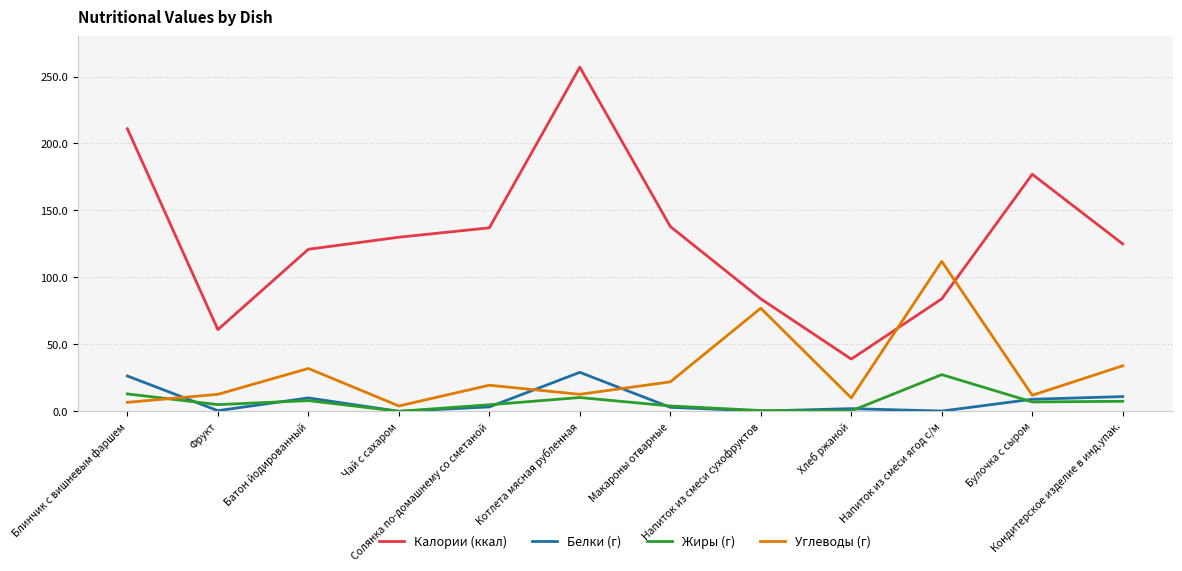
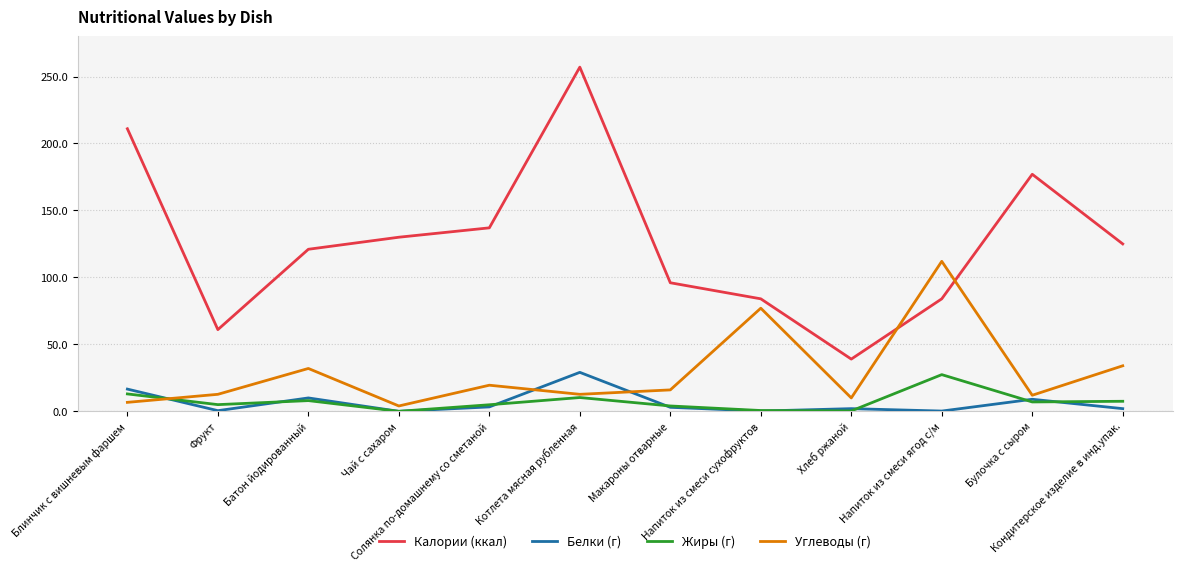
  {
    "Калории (ккал)": {
      "Блинчик с вишневым фаршем": 211,
      "Фрукт": 61,
      "Батон йодированный": 121,
      "Чай с сахаром": 130,
      "Солянка по-домашнему со сметаной": 137,
      "Котлета мясная рубленная": 257,
-     "Макароны отварные": 138,
+     "Макароны отварные": 96,
      "Напиток из смеси сухофруктов": 84,
      "Хлеб ржаной": 39,
      "Напиток из смеси ягод с/м": 84,
      "Булочка с сыром": 177,
      "Кондитерское изделие в инд.упак.": 125
    },
    "Белки (г)": {
-     "Блинчик с вишневым фаршем": 26,
+     "Блинчик с вишневым фаршем": 17,
      "Фрукт": 1,
      "Батон йодированный": 10,
      "Котлета мясная рубленная": 29,
      "Напиток из смеси ягод с/м": 0,
      "Булочка с сыром": 9,
-     "Кондитерское изделие в инд.упак.": 11
+     "Кондитерское изделие в инд.упак.": 2
    },
    "Жиры (г)": {
      "Блинчик с вишневым фаршем": 13,
      "Фрукт": 5,
      "Батон йодированный": 8,
      "Котлета мясная рубленная": 10,
      "Напиток из смеси ягод с/м": 27,
      "Булочка с сыром": 7,
      "Кондитерское изделие в инд.упак.": 8
    },
    "Углеводы (г)": {
      "Блинчик с вишневым фаршем": 7,
      "Фрукт": 13,
      "Батон йодированный": 32,
      "Чай с сахаром": 4,
      "Солянка по-домашнему со сметаной": 20,
      "Котлета мясная рубленная": 13,
-     "Макароны отварные": 22,
+     "Макароны отварные": 16,
      "Напиток из смеси сухофруктов": 77,
      "Хлеб ржаной": 10,
      "Напиток из смеси ягод с/м": 112,
      "Булочка с сыром": 12,
      "Кондитерское изделие в инд.упак.": 34
    }
  }
